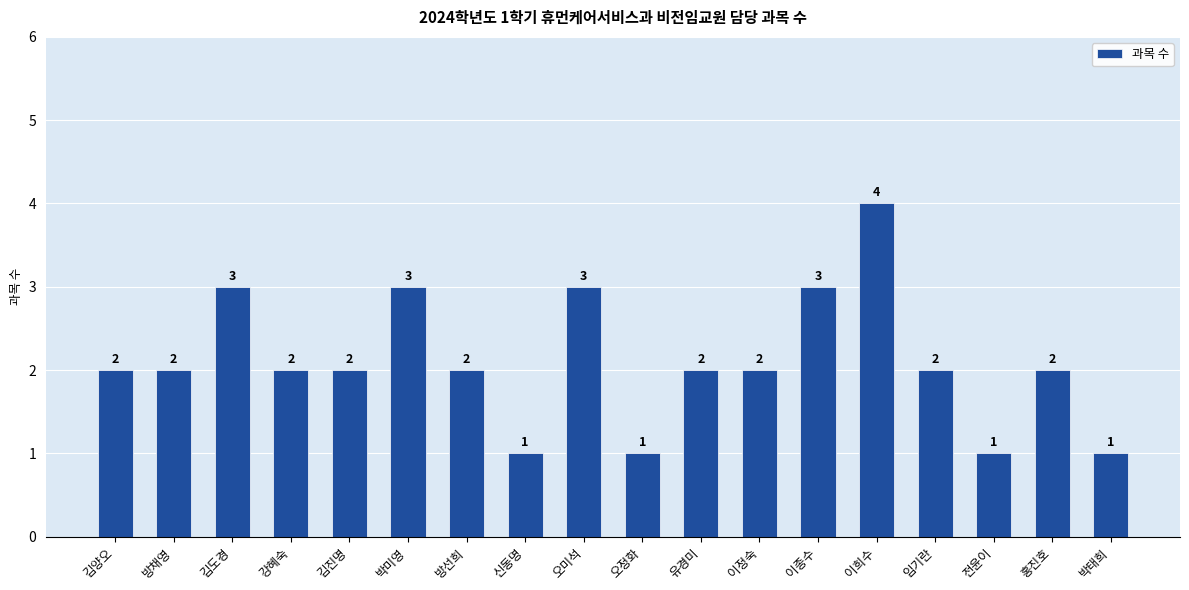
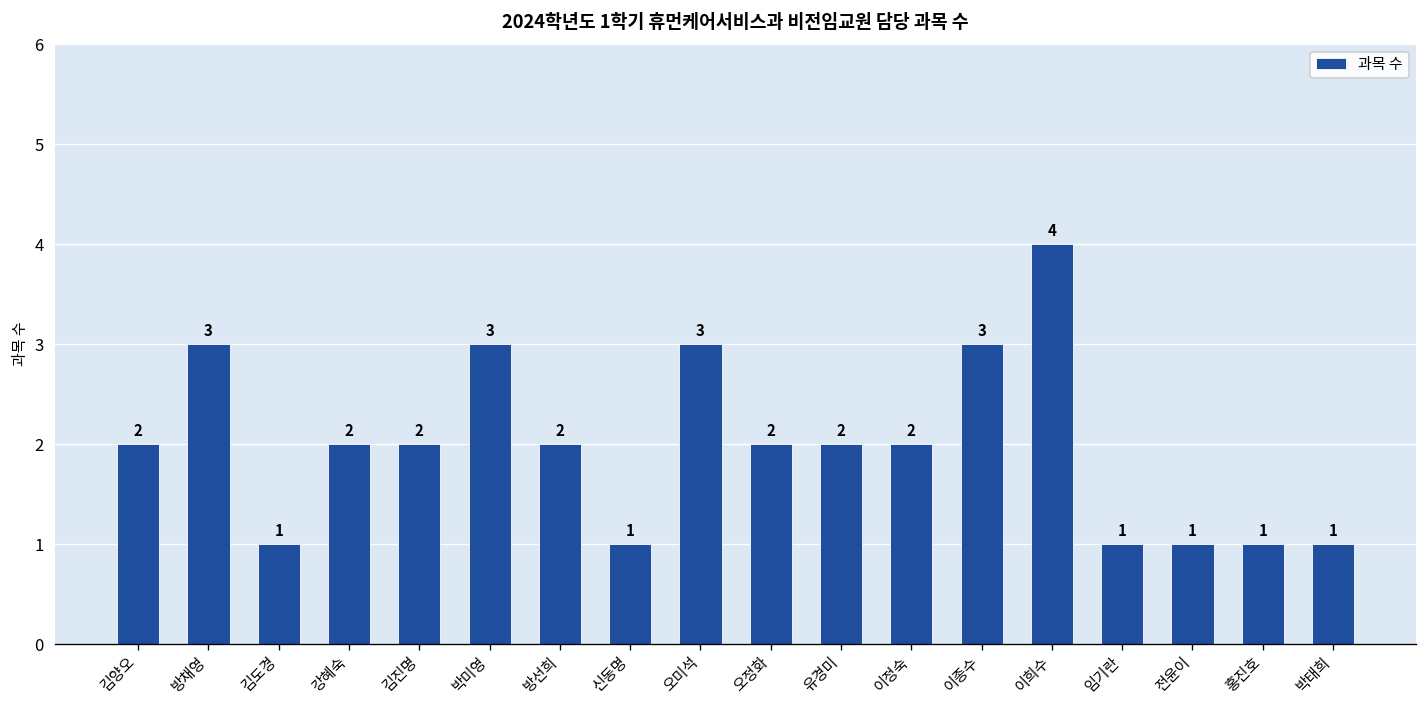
  {
    "김양오": 2,
-   "방채영": 2,
-   "김도경": 3,
+   "방채영": 3,
+   "김도경": 1,
    "강혜숙": 2,
    "김진명": 2,
    "박미영": 3,
    "방선희": 2,
    "신동명": 1,
    "오미석": 3,
-   "오정화": 1,
+   "오정화": 2,
    "유경미": 2,
    "이정숙": 2,
    "이종수": 3,
    "이희수": 4,
-   "임기란": 2,
+   "임기란": 1,
    "전윤이": 1,
-   "홍진호": 2,
+   "홍진호": 1,
    "박태희": 1
  }
